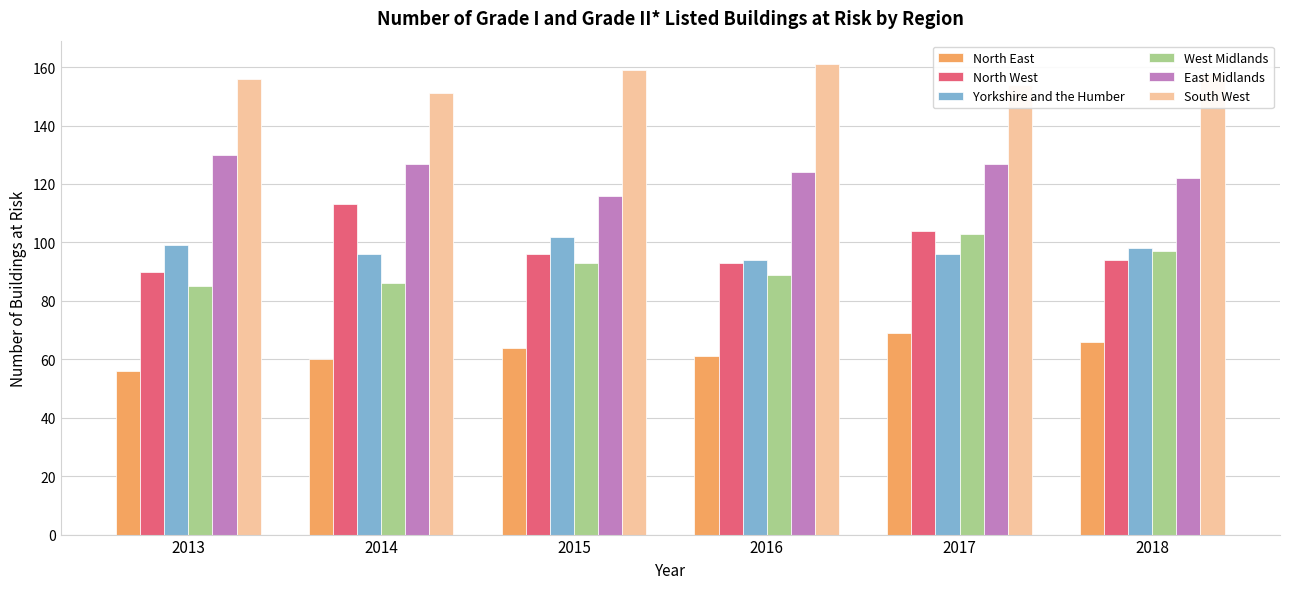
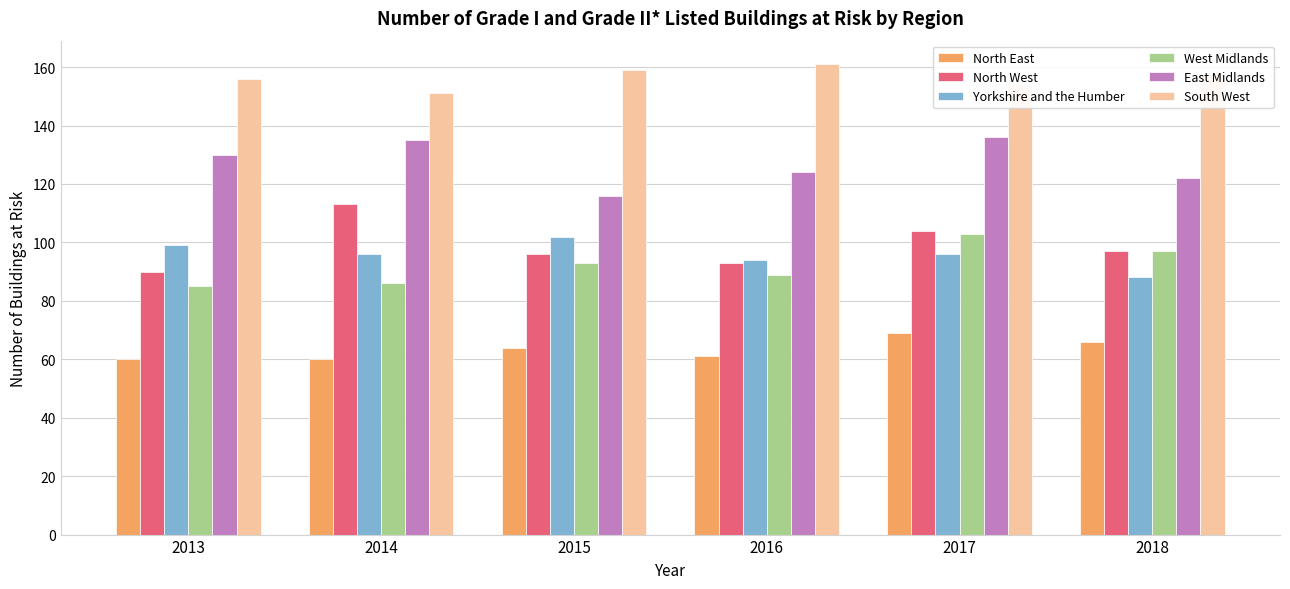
  {
    "North East": {
-     "2013": 56,
+     "2013": 60,
      "2014": 60,
      "2015": 64,
      "2016": 61,
      "2017": 69,
      "2018": 66
    },
    "North West": {
      "2013": 90,
      "2014": 113,
      "2015": 96,
      "2016": 93,
      "2017": 104,
-     "2018": 94
+     "2018": 97
    },
    "Yorkshire and the Humber": {
      "2013": 99,
      "2014": 96,
      "2015": 102,
      "2016": 94,
      "2017": 96,
-     "2018": 98
+     "2018": 88
    },
    "West Midlands": {
      "2013": 85,
      "2014": 86,
      "2015": 93,
      "2016": 89,
      "2017": 103,
      "2018": 97
    },
    "East Midlands": {
      "2013": 130,
-     "2014": 127,
+     "2014": 135,
      "2015": 116,
      "2016": 124,
-     "2017": 127,
+     "2017": 136,
      "2018": 122
    },
    "South West": {
      "2013": 156,
      "2014": 151,
      "2015": 159,
      "2016": 161
    }
  }
